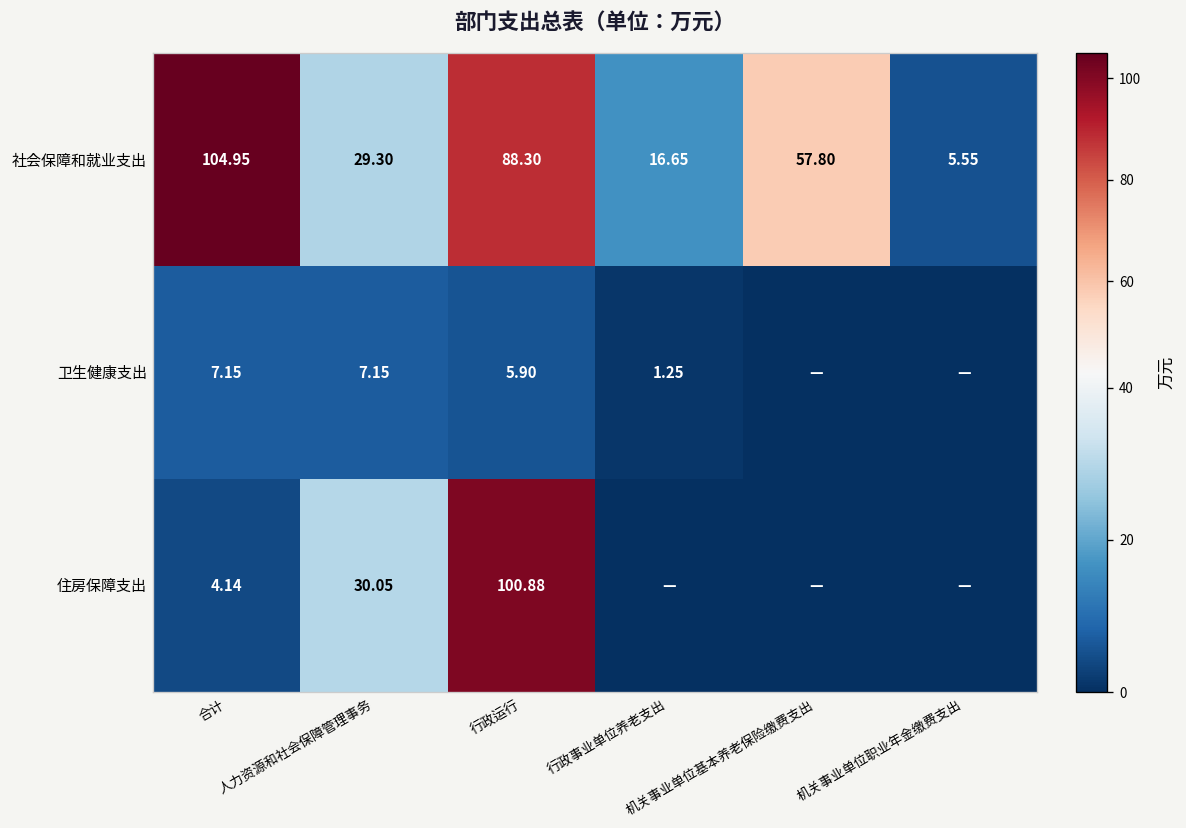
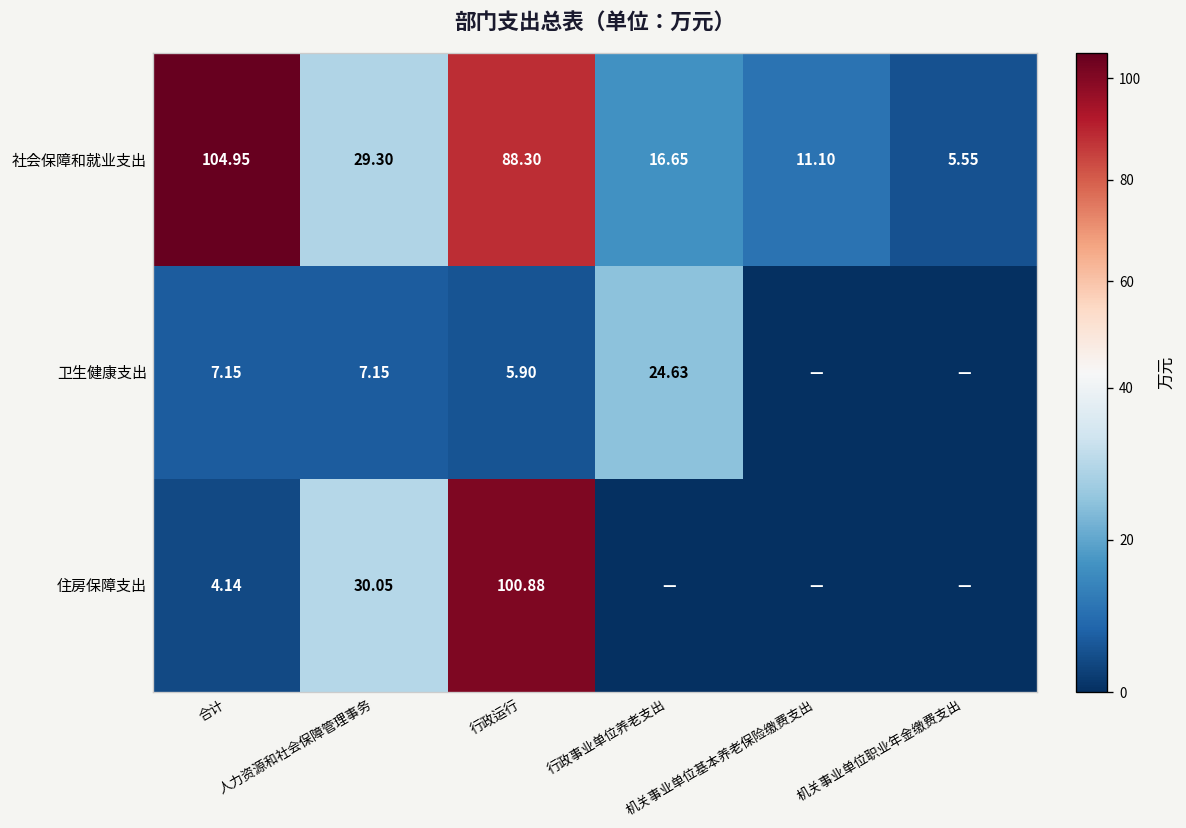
  {
    "社会保障和就业支出": {
      "合计": 104.95,
      "人力资源和社会保障管理事务": 29.30,
      "行政运行": 88.30,
      "行政事业单位养老支出": 16.65,
-     "机关事业单位基本养老保险缴费支出": 57.80,
+     "机关事业单位基本养老保险缴费支出": 11.10,
      "机关事业单位职业年金缴费支出": 5.55
    },
    "卫生健康支出": {
      "合计": 7.15,
      "人力资源和社会保障管理事务": 7.15,
      "行政运行": 5.90,
-     "行政事业单位养老支出": 1.25
+     "行政事业单位养老支出": 24.63
    },
    "住房保障支出": {
      "合计": 4.14,
      "人力资源和社会保障管理事务": 30.05,
      "行政运行": 100.88
    }
  }
